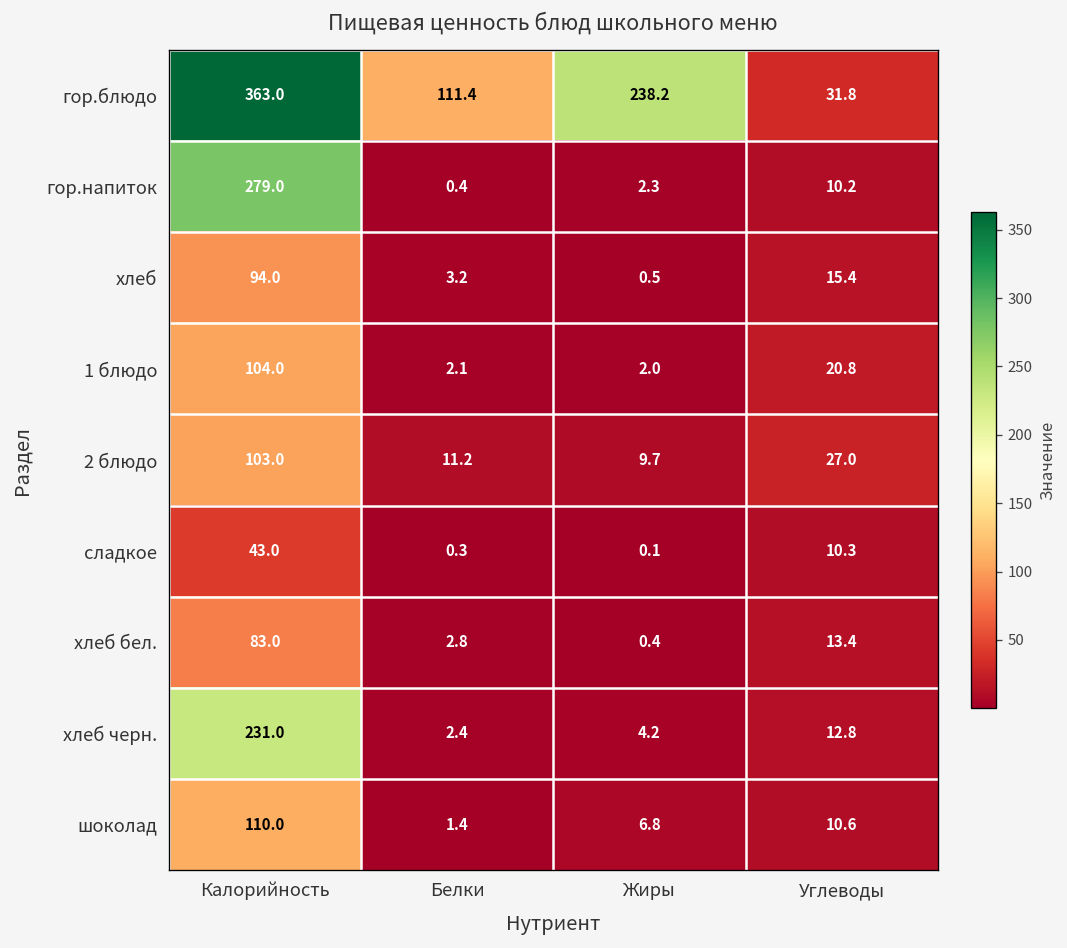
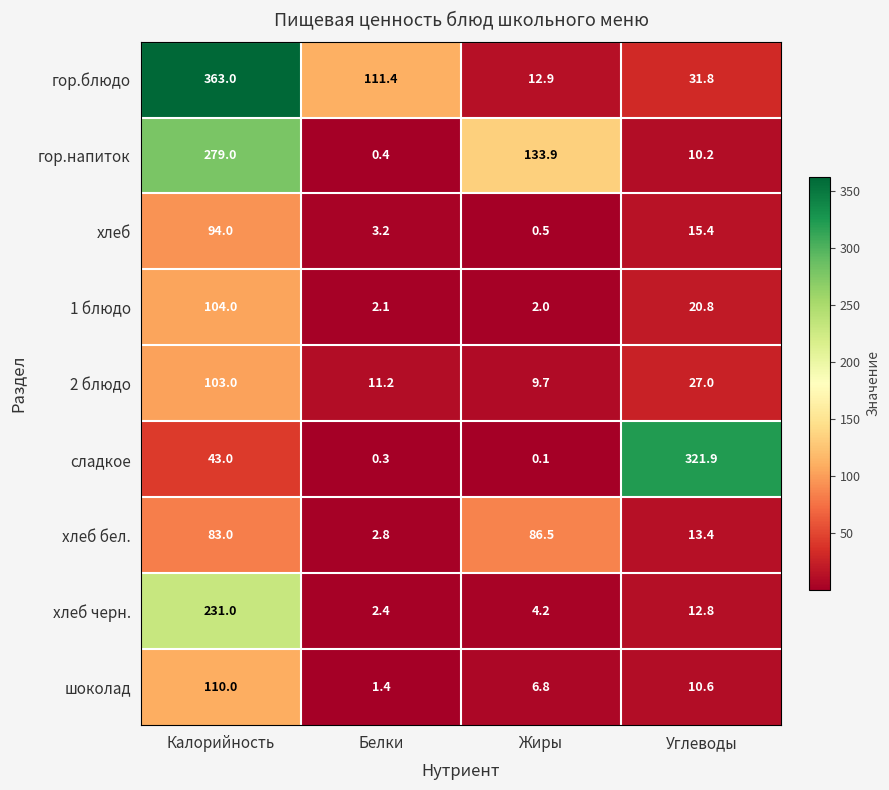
  {
    "гор.блюдо": {
      "Калорийность": 363.0,
      "Белки": 111.4,
-     "Жиры": 238.2,
+     "Жиры": 12.9,
      "Углеводы": 31.8
    },
    "гор.напиток": {
      "Калорийность": 279.0,
      "Белки": 0.4,
-     "Жиры": 2.3,
+     "Жиры": 133.9,
      "Углеводы": 10.2
    },
    "хлеб": {
      "Калорийность": 94.0,
      "Белки": 3.2,
      "Жиры": 0.5,
      "Углеводы": 15.4
    },
    "1 блюдо": {
      "Калорийность": 104.0,
      "Белки": 2.1,
      "Жиры": 2.0,
      "Углеводы": 20.8
    },
    "2 блюдо": {
      "Калорийность": 103.0,
      "Белки": 11.2,
      "Жиры": 9.7,
      "Углеводы": 27.0
    },
    "сладкое": {
      "Калорийность": 43.0,
      "Белки": 0.3,
      "Жиры": 0.1,
-     "Углеводы": 10.3
+     "Углеводы": 321.9
    },
    "хлеб бел.": {
      "Калорийность": 83.0,
      "Белки": 2.8,
-     "Жиры": 0.4,
+     "Жиры": 86.5,
      "Углеводы": 13.4
    },
    "хлеб черн.": {
      "Калорийность": 231.0,
      "Белки": 2.4,
      "Жиры": 4.2,
      "Углеводы": 12.8
    },
    "шоколад": {
      "Калорийность": 110.0,
      "Белки": 1.4,
      "Жиры": 6.8,
      "Углеводы": 10.6
    }
  }
